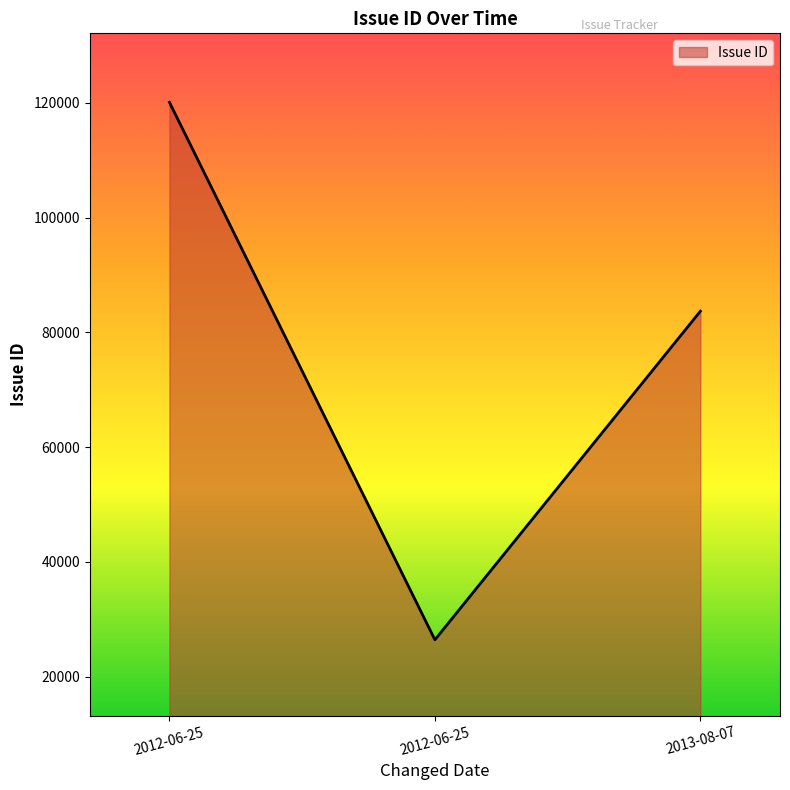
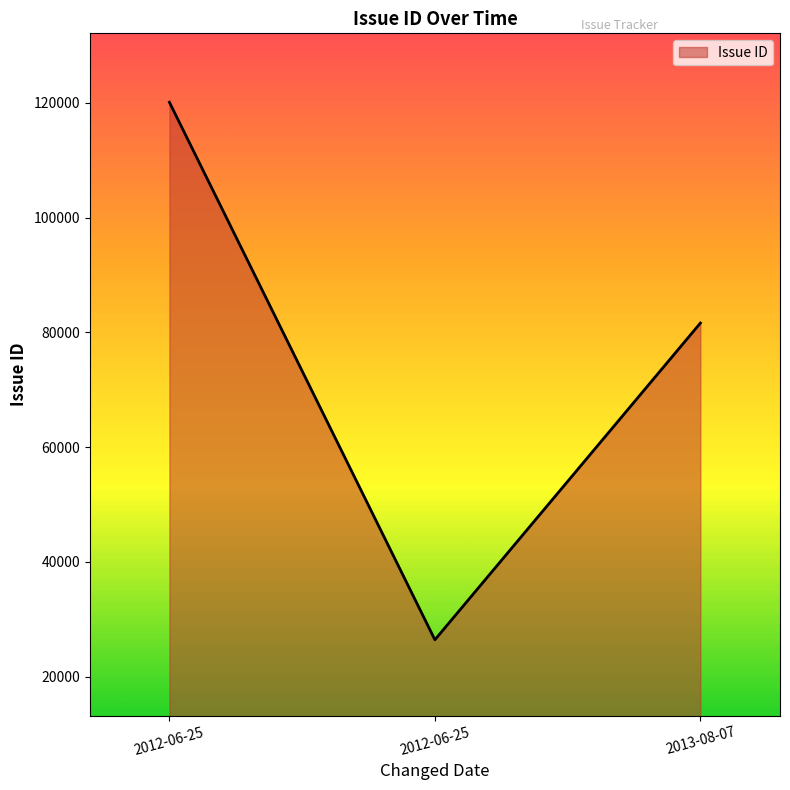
  {
-   "2013-08-07": 84000
+   "2013-08-07": 82000
  }
